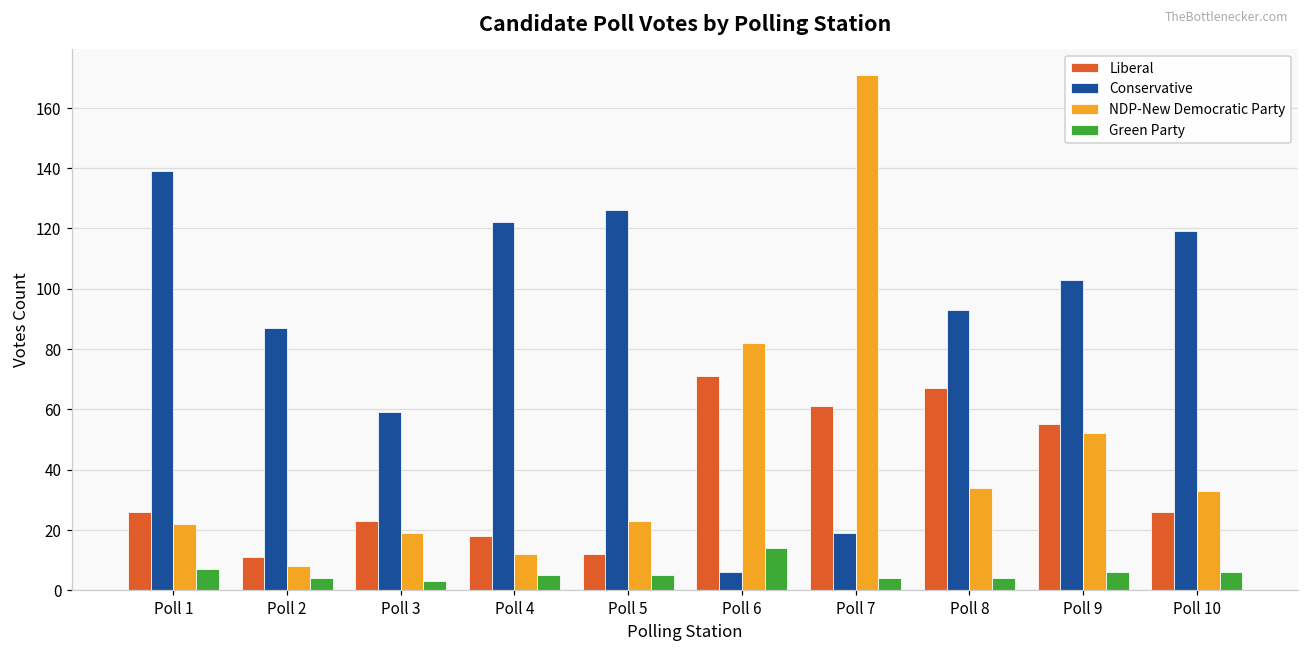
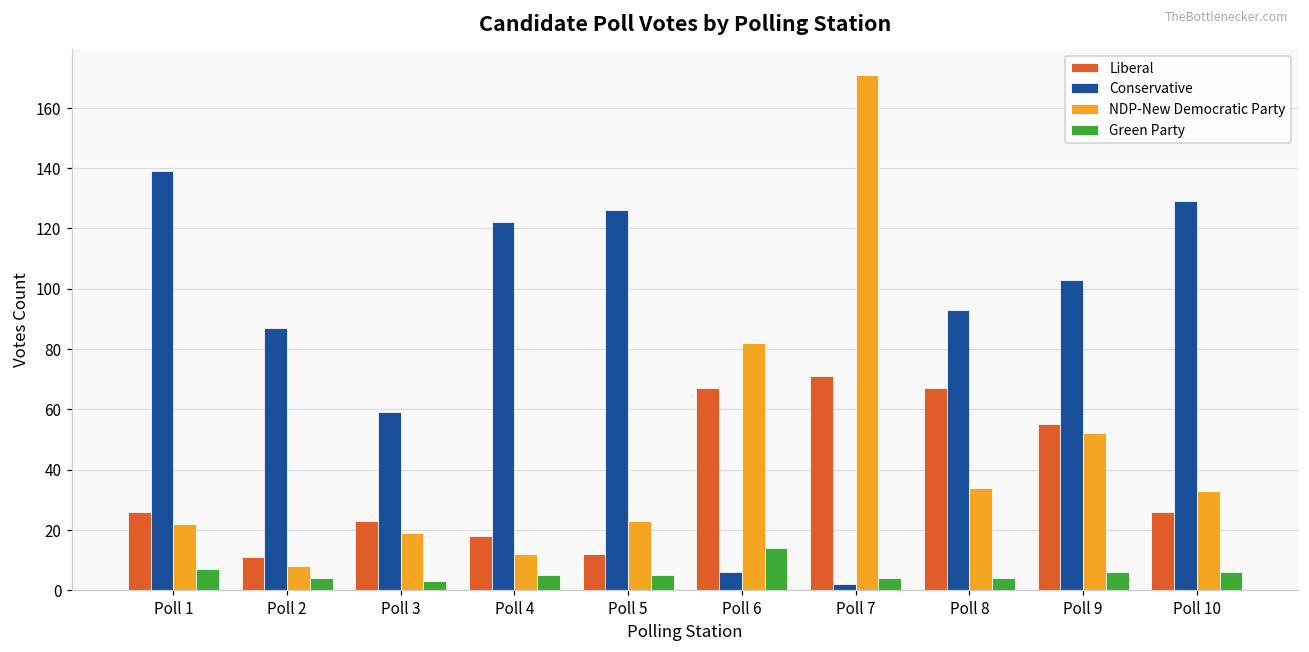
  {
    "Liberal": {
      "Poll 1": 26,
      "Poll 2": 11,
      "Poll 3": 23,
      "Poll 4": 18,
      "Poll 5": 12,
-     "Poll 6": 71,
-     "Poll 7": 61,
+     "Poll 6": 67,
+     "Poll 7": 71,
      "Poll 8": 67,
      "Poll 9": 55,
      "Poll 10": 26
    },
    "Conservative": {
      "Poll 1": 139,
      "Poll 2": 87,
      "Poll 3": 59,
      "Poll 4": 122,
      "Poll 5": 126,
      "Poll 6": 6,
-     "Poll 7": 19,
+     "Poll 7": 2,
      "Poll 8": 93,
      "Poll 9": 103,
-     "Poll 10": 119
+     "Poll 10": 129
    },
    "NDP-New Democratic Party": {
      "Poll 1": 22,
      "Poll 2": 8,
      "Poll 3": 19,
      "Poll 4": 12,
      "Poll 5": 23,
      "Poll 6": 82,
      "Poll 7": 171,
      "Poll 8": 34,
      "Poll 9": 52,
      "Poll 10": 33
    },
    "Green Party": {
      "Poll 1": 7,
      "Poll 2": 4,
      "Poll 3": 3,
      "Poll 4": 5,
      "Poll 5": 5,
      "Poll 6": 14,
      "Poll 7": 4,
      "Poll 8": 4,
      "Poll 9": 6,
      "Poll 10": 6
    }
  }
